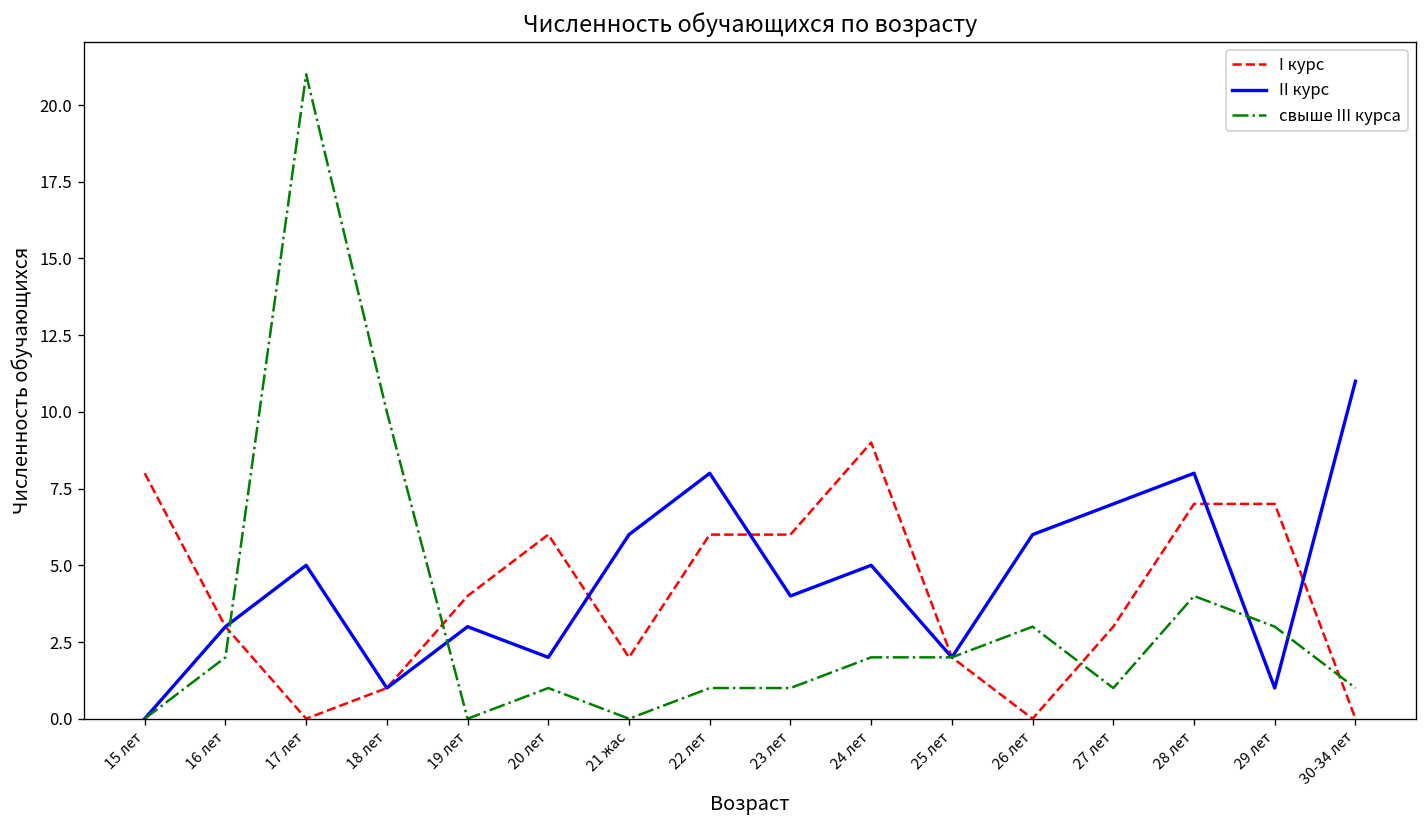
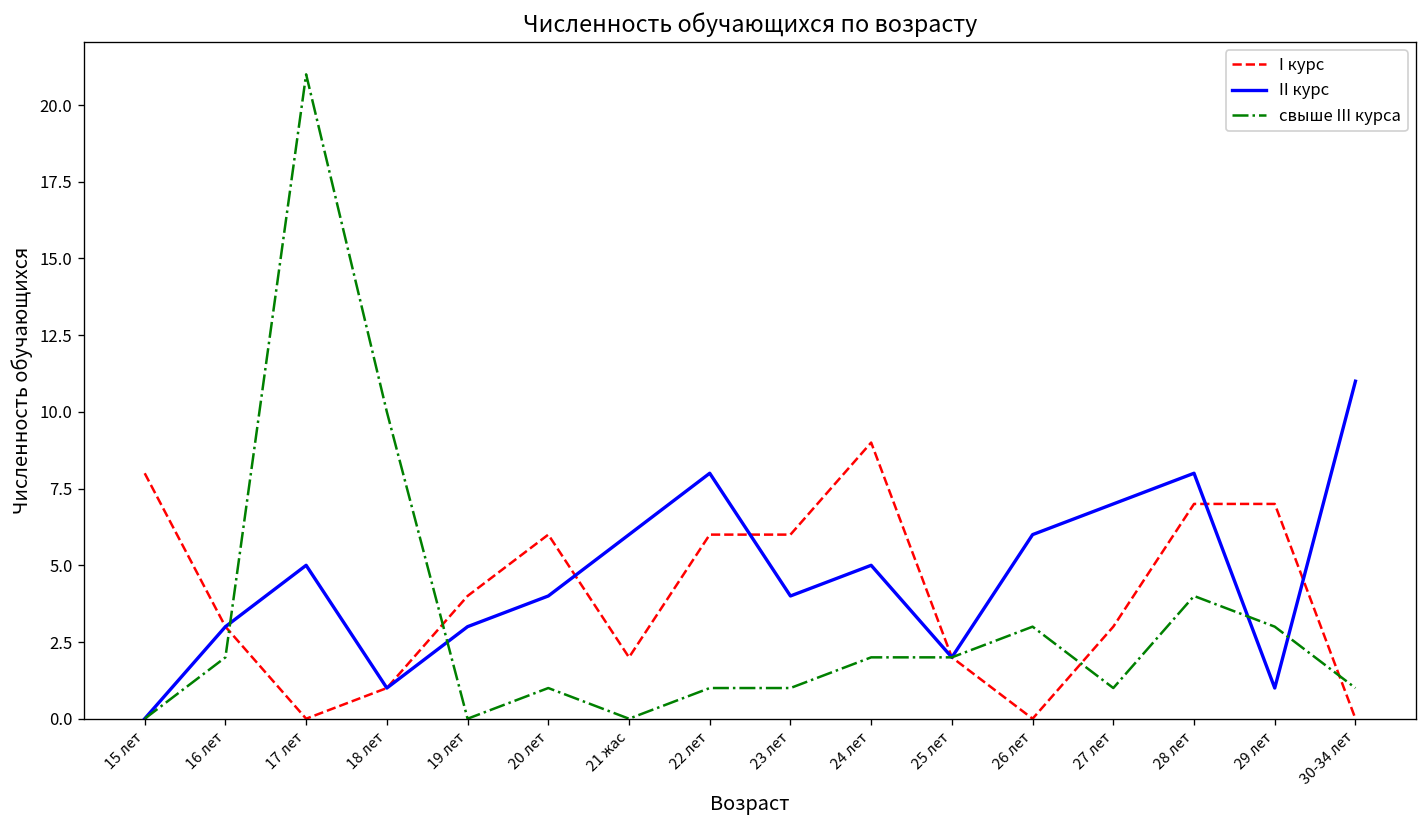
  {
    "I курс": {
      "15 лет": 8,
      "17 лет": 0,
      "19 лет": 4,
      "20 лет": 6,
      "21 жас": 2,
      "22 лет": 6,
      "23 лет": 6,
      "24 лет": 9,
      "26 лет": 0,
      "27 лет": 3,
      "28 лет": 7,
      "29 лет": 7,
      "30-34 лет": 0
    },
    "II курс": {
      "17 лет": 5,
      "19 лет": 3,
-     "20 лет": 2,
+     "20 лет": 4,
      "21 жас": 6,
      "22 лет": 8,
      "23 лет": 4,
      "24 лет": 5,
      "26 лет": 6,
      "27 лет": 7,
      "28 лет": 8,
      "29 лет": 1,
      "30-34 лет": 11
    },
    "свыше III курса": {
      "16 лет": 2,
      "17 лет": 21,
      "18 лет": 10,
      "19 лет": 0,
      "20 лет": 1,
      "21 жас": 0,
      "22 лет": 1,
      "23 лет": 1,
      "24 лет": 2,
      "26 лет": 3,
      "27 лет": 1,
      "28 лет": 4,
      "29 лет": 3,
      "30-34 лет": 1
    }
  }
